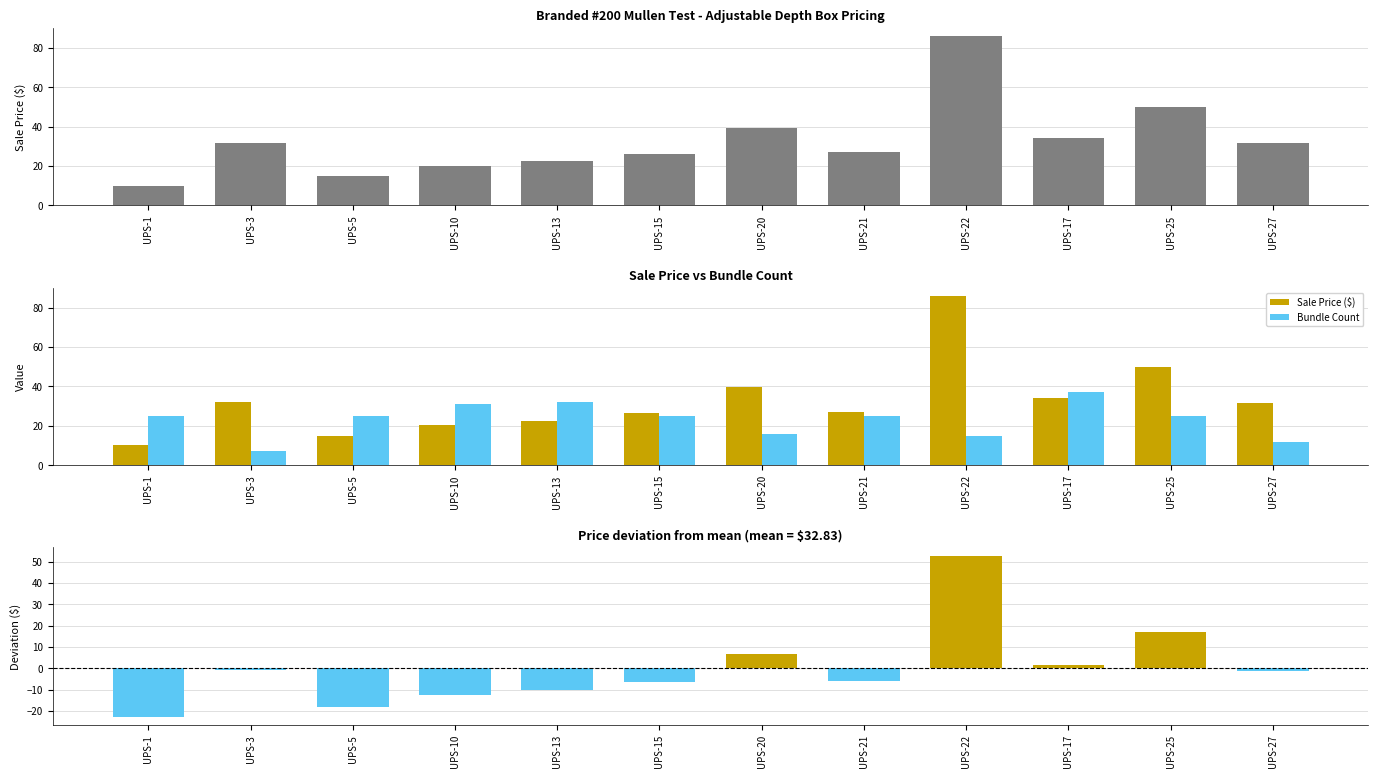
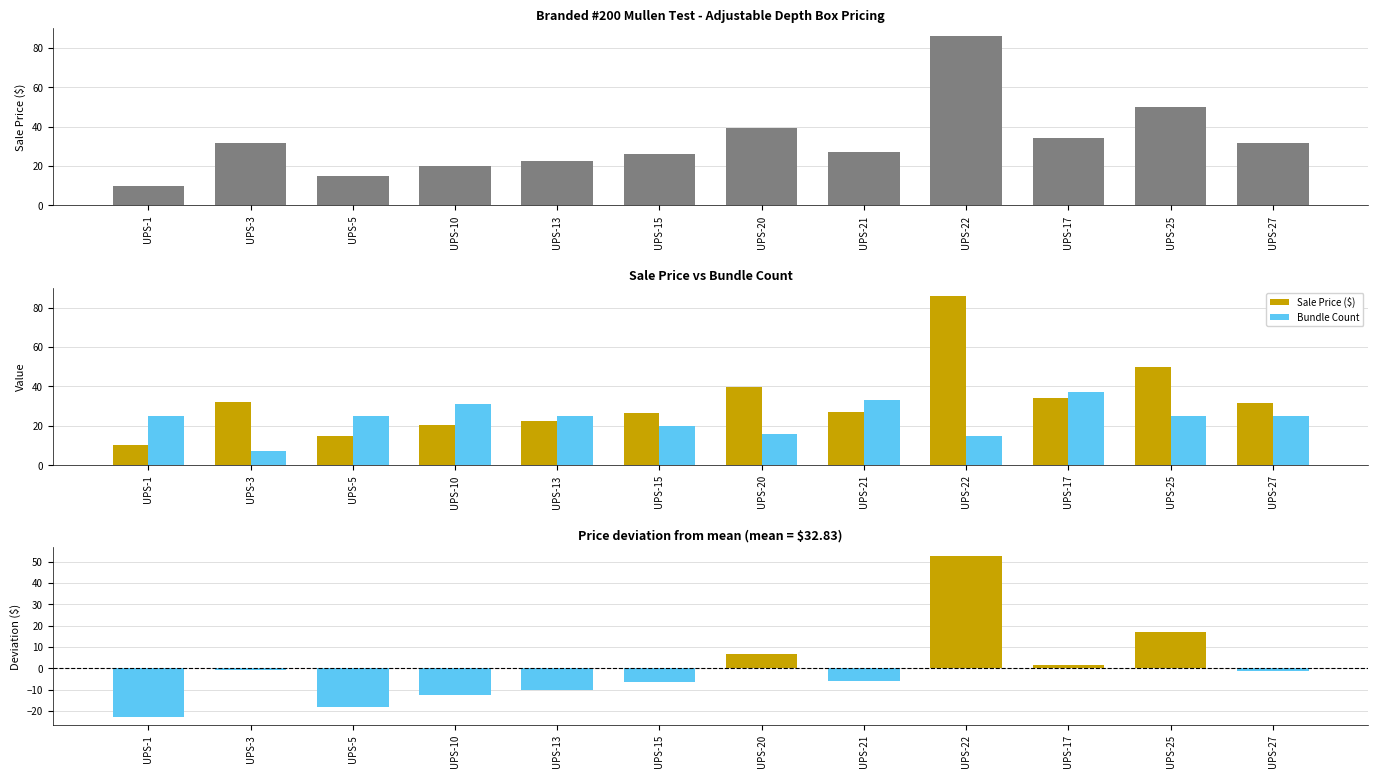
  {
    "Branded #200 Mullen Test - Adjustable Depth Box Pricing": {
      "UPS-1": 10,
      "UPS-3": 32,
      "UPS-5": 15,
      "UPS-10": 20,
      "UPS-13": 23,
      "UPS-15": 26,
      "UPS-20": 40,
      "UPS-21": 27,
      "UPS-22": 86,
      "UPS-17": 34,
      "UPS-25": 50,
      "UPS-27": 32
    },
    "Sale Price vs Bundle Count": {
      "Sale Price ($)": {
        "UPS-1": 10,
        "UPS-3": 32,
        "UPS-5": 15,
        "UPS-10": 20,
        "UPS-13": 23,
        "UPS-15": 26,
        "UPS-20": 40,
        "UPS-21": 27,
        "UPS-22": 86,
        "UPS-17": 34,
        "UPS-25": 50,
        "UPS-27": 32
      },
      "Bundle Count": {
        "UPS-1": 25,
        "UPS-3": 7,
        "UPS-5": 25,
        "UPS-10": 31,
-       "UPS-13": 32,
-       "UPS-15": 25,
+       "UPS-13": 25,
+       "UPS-15": 20,
        "UPS-20": 16,
-       "UPS-21": 25,
+       "UPS-21": 33,
        "UPS-22": 15,
        "UPS-17": 37,
        "UPS-25": 25,
-       "UPS-27": 12
+       "UPS-27": 25
      }
    },
    "Price deviation from mean (mean = $32.83)": {
      "UPS-1": -23,
      "UPS-5": -18,
      "UPS-10": -13,
      "UPS-13": -10,
      "UPS-15": -7,
      "UPS-20": 7,
      "UPS-21": -6,
      "UPS-22": 53,
      "UPS-17": 1,
      "UPS-25": 17
    }
  }
